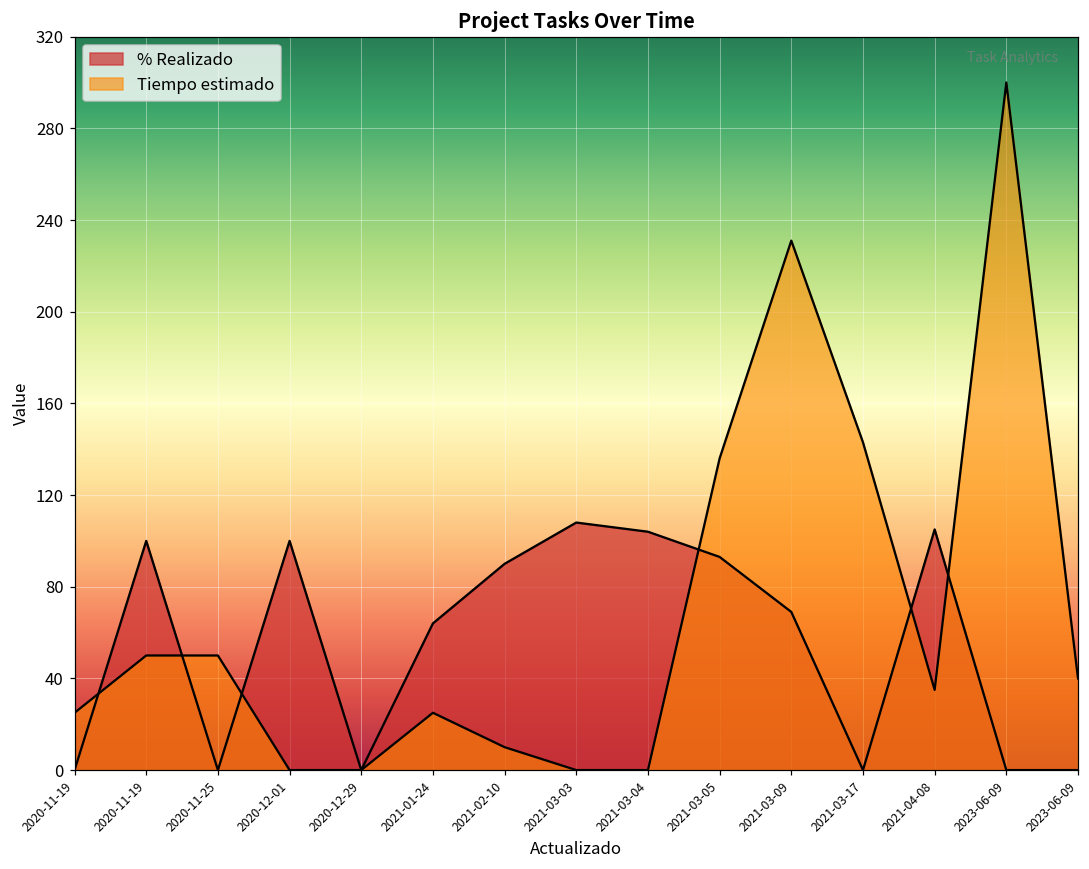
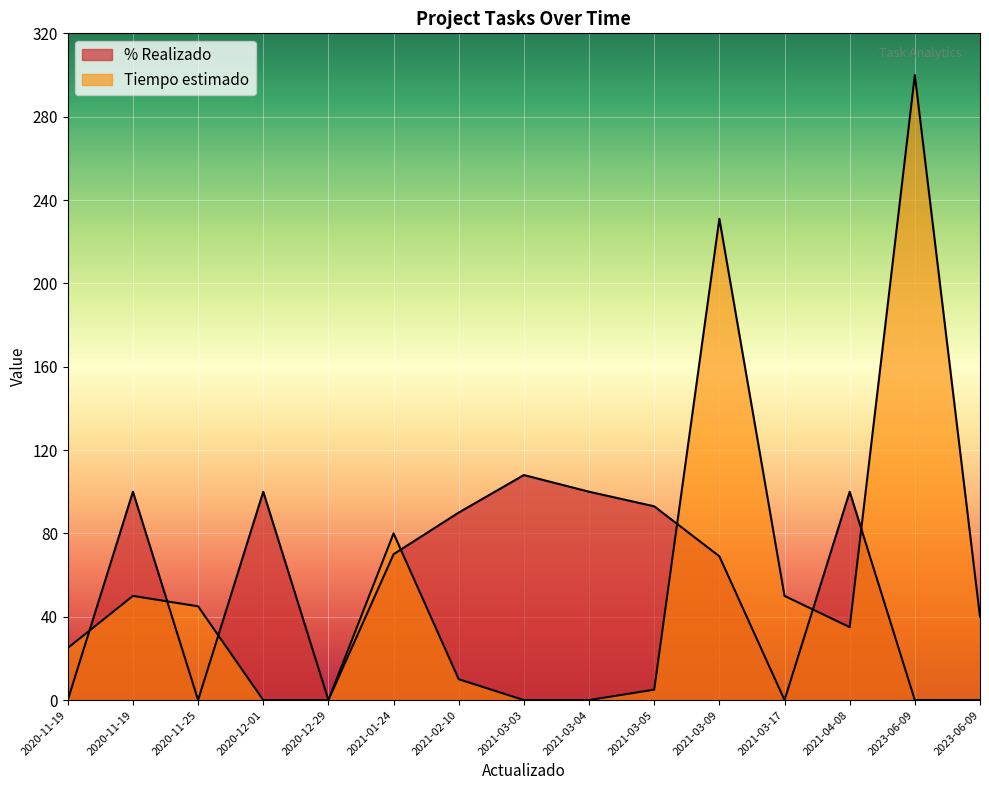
  {
    "% Realizado": {
      "2020-11-25": 0,
      "2020-12-01": 100,
-     "2021-01-24": 64,
+     "2021-01-24": 70,
      "2021-02-10": 90,
      "2021-03-03": 108,
-     "2021-03-04": 104,
+     "2021-03-04": 100,
      "2021-03-05": 93,
      "2021-03-09": 69,
      "2021-03-17": 0,
-     "2021-04-08": 105
+     "2021-04-08": 100
    },
    "Tiempo estimado": {
-     "2020-11-25": 50,
+     "2020-11-25": 45,
      "2020-12-01": 0,
-     "2021-01-24": 25,
+     "2021-01-24": 80,
      "2021-02-10": 10,
      "2021-03-03": 0,
      "2021-03-04": 0,
-     "2021-03-05": 136,
+     "2021-03-05": 5,
      "2021-03-09": 231,
-     "2021-03-17": 143,
+     "2021-03-17": 50,
      "2021-04-08": 35
    }
  }
